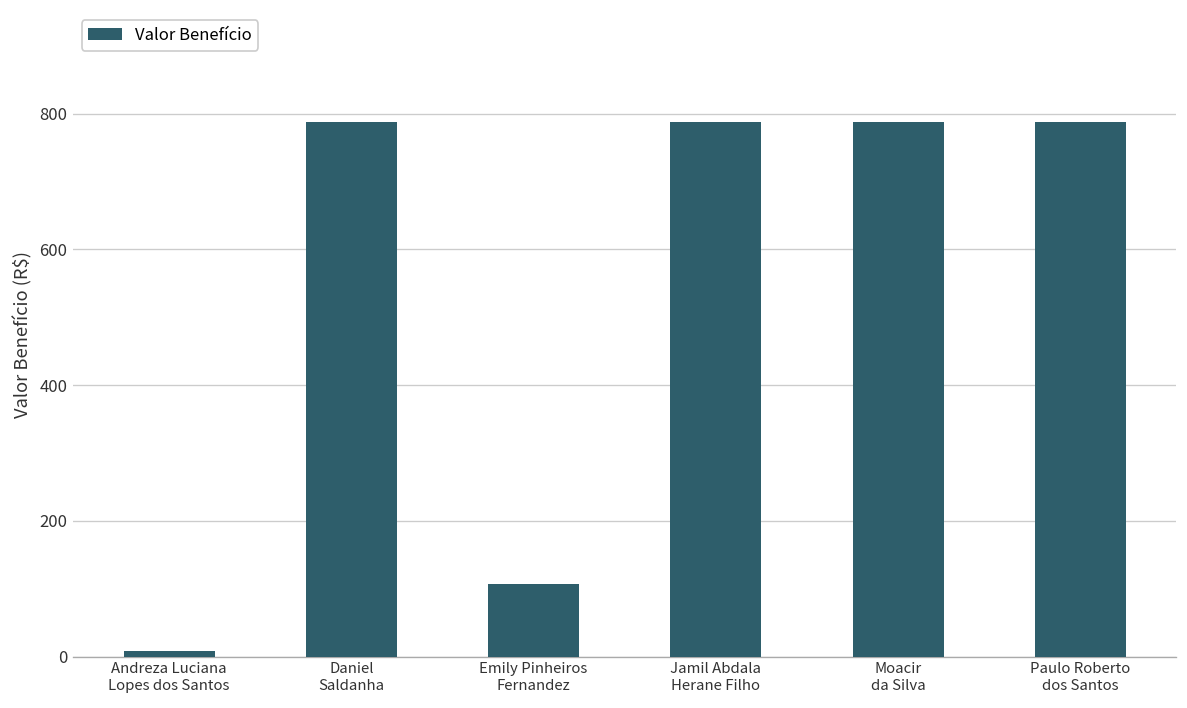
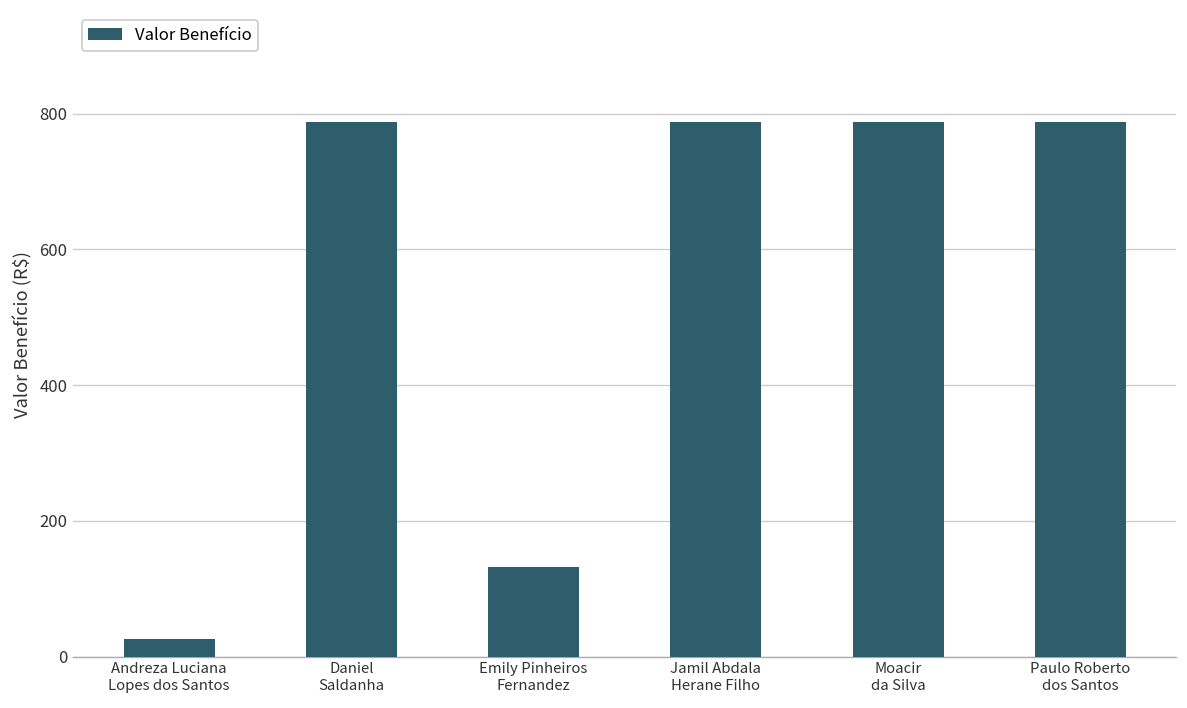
  {
-   "Andreza Luciana Lopes dos Santos": 10,
+   "Andreza Luciana Lopes dos Santos": 30,
    "Daniel Saldanha": 790,
-   "Emily Pinheiros Fernandez": 110,
+   "Emily Pinheiros Fernandez": 130,
    "Jamil Abdala Herane Filho": 790,
    "Moacir da Silva": 790,
    "Paulo Roberto dos Santos": 790
  }
